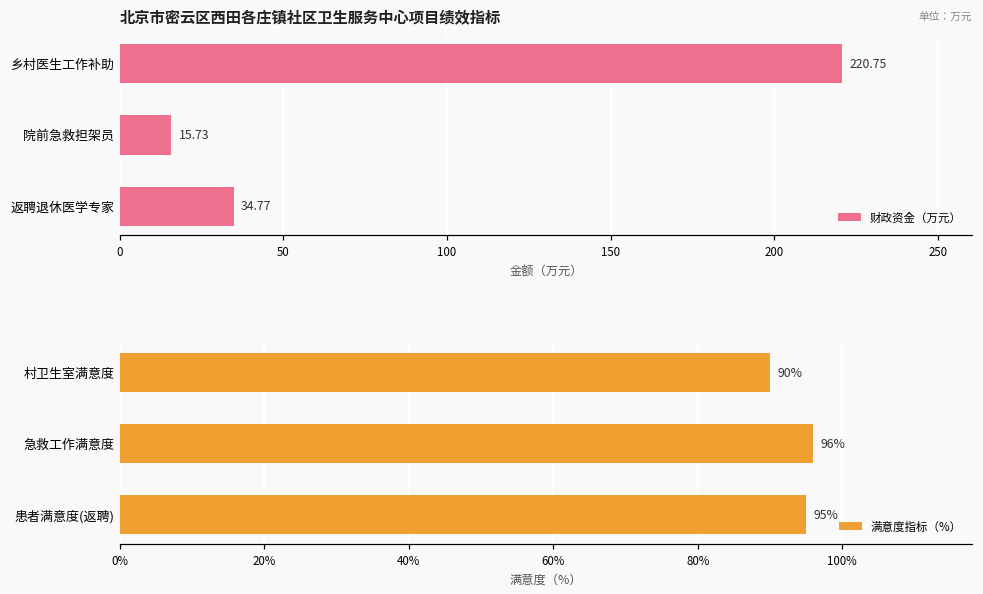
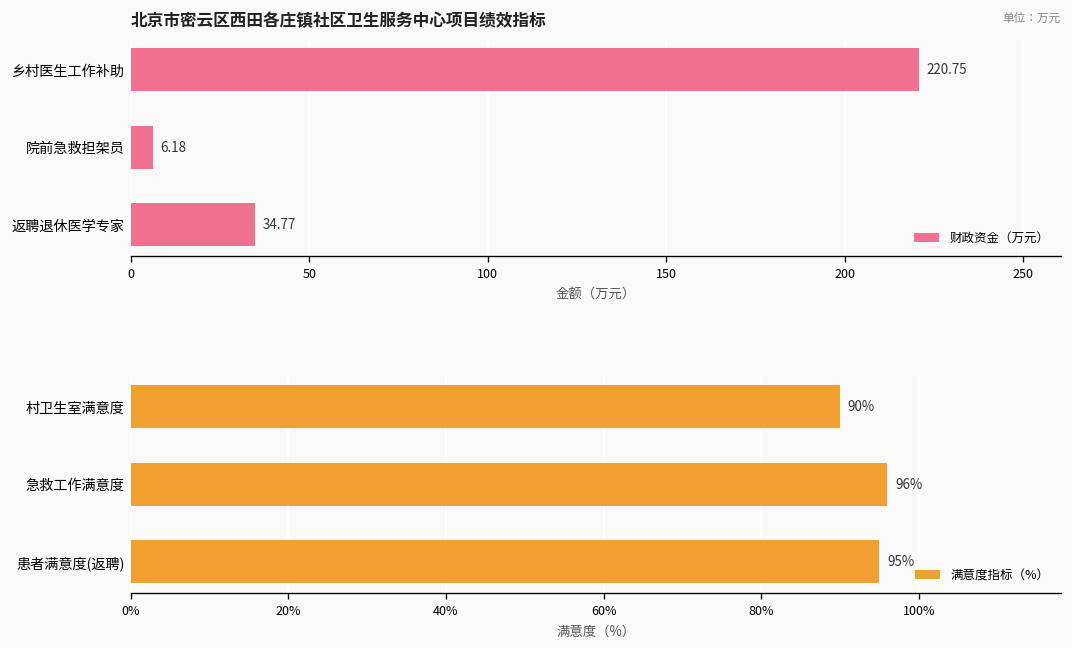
  {
    "北京市密云区西田各庄镇社区卫生服务中心项目绩效指标": {
      "乡村医生工作补助": 220.75,
-     "院前急救担架员": 15.73,
+     "院前急救担架员": 6.18,
      "返聘退休医学专家": 34.77
    }
  }
